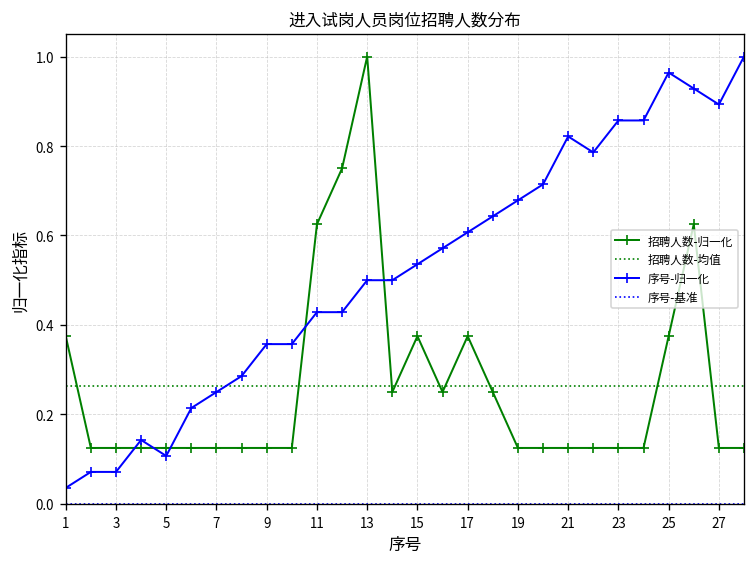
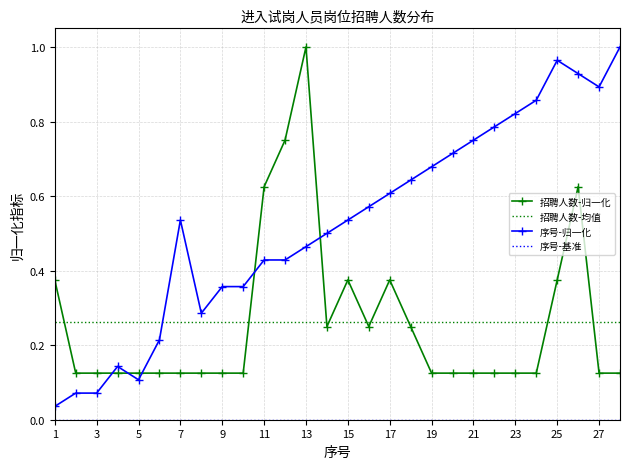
  {
    "招聘人数-归一化": {
      "1": 0.38,
      "3": 0.13,
      "5": 0.13,
      "7": 0.13,
      "9": 0.13,
      "11": 0.63,
      "13": 1.00,
      "15": 0.38,
      "17": 0.38,
      "19": 0.13,
      "21": 0.13,
      "23": 0.13,
      "25": 0.38,
      "27": 0.13
    },
    "序号-归一化": {
      "1": 0.04,
      "3": 0.07,
      "5": 0.11,
-     "7": 0.25,
+     "7": 0.54,
      "9": 0.36,
      "11": 0.43,
-     "13": 0.50,
+     "13": 0.46,
      "15": 0.54,
      "17": 0.61,
      "19": 0.68,
-     "21": 0.82,
-     "23": 0.86,
+     "21": 0.75,
+     "23": 0.82,
      "25": 0.96,
      "27": 0.89
    }
  }
